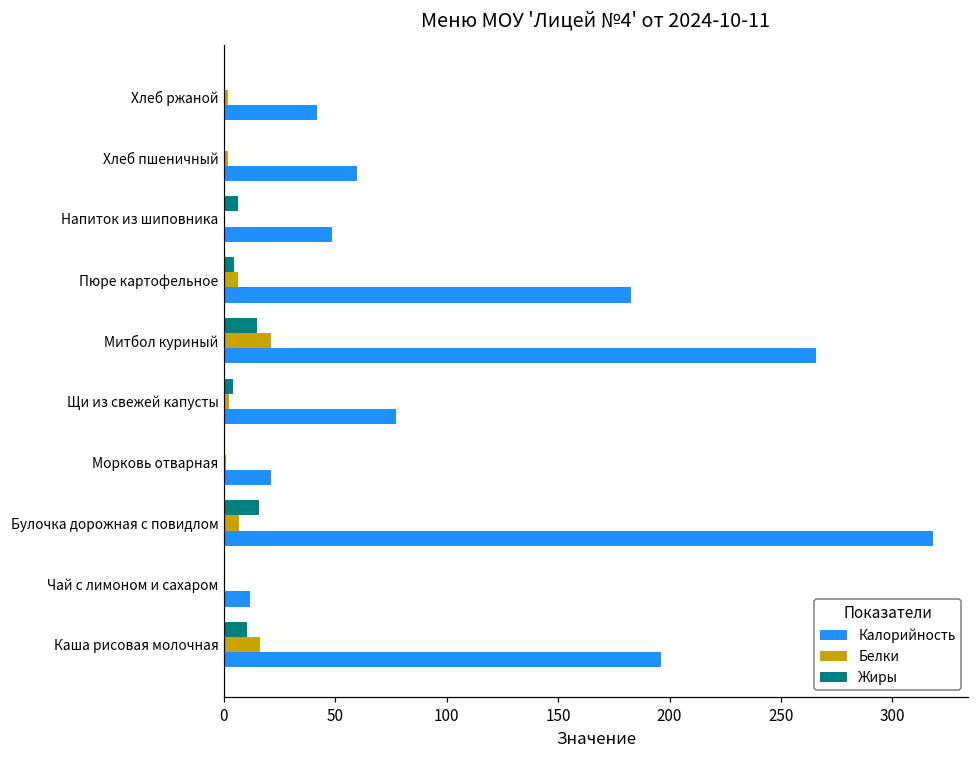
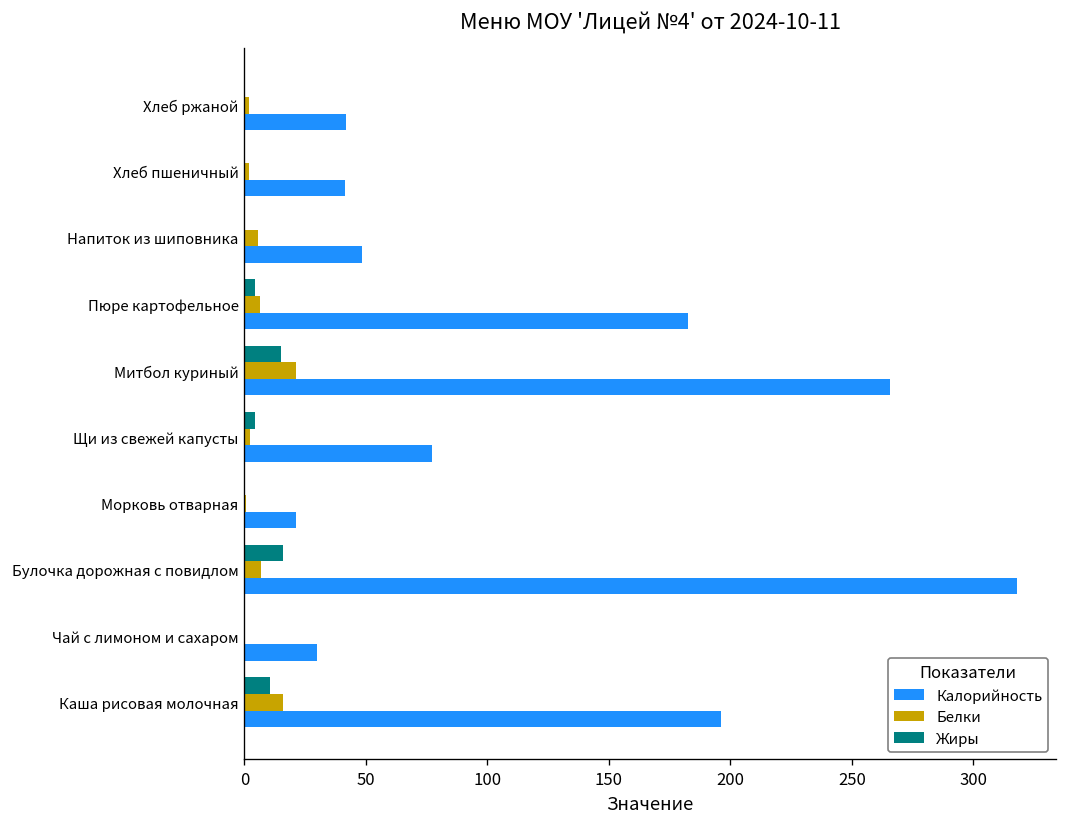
  {
    "Калорийность": {
      "Хлеб ржаной": 42,
-     "Хлеб пшеничный": 60,
+     "Хлеб пшеничный": 41,
      "Напиток из шиповника": 48,
      "Пюре картофельное": 183,
      "Митбол куриный": 266,
      "Щи из свежей капусты": 77,
      "Морковь отварная": 21,
      "Булочка дорожная с повидлом": 318,
-     "Чай с лимоном и сахаром": 12,
+     "Чай с лимоном и сахаром": 30,
      "Каша рисовая молочная": 196
    },
    "Белки": {
      "Хлеб ржаной": 2,
      "Хлеб пшеничный": 2,
-     "Напиток из шиповника": 0,
+     "Напиток из шиповника": 6,
      "Пюре картофельное": 6,
      "Митбол куриный": 21,
      "Щи из свежей капусты": 2,
      "Булочка дорожная с повидлом": 7,
      "Каша рисовая молочная": 16
    },
    "Жиры": {
-     "Напиток из шиповника": 6,
+     "Напиток из шиповника": 0,
      "Пюре картофельное": 4,
      "Митбол куриный": 15,
      "Щи из свежей капусты": 4,
      "Булочка дорожная с повидлом": 16,
      "Чай с лимоном и сахаром": 0,
      "Каша рисовая молочная": 11
    }
  }
